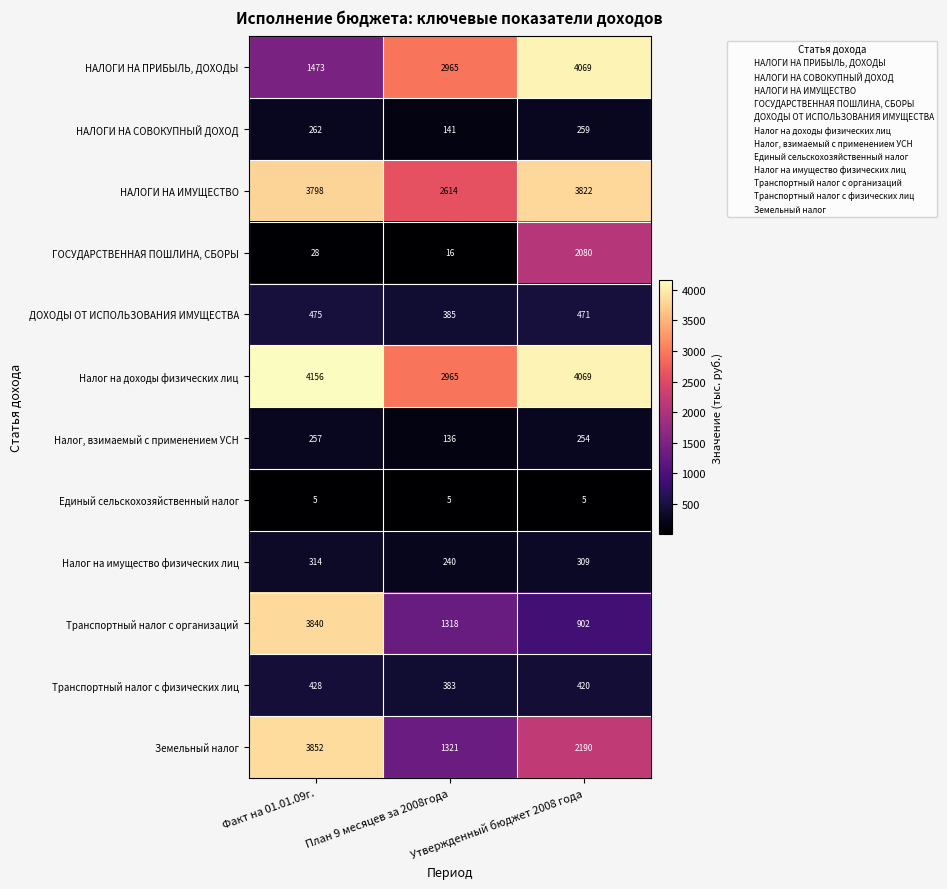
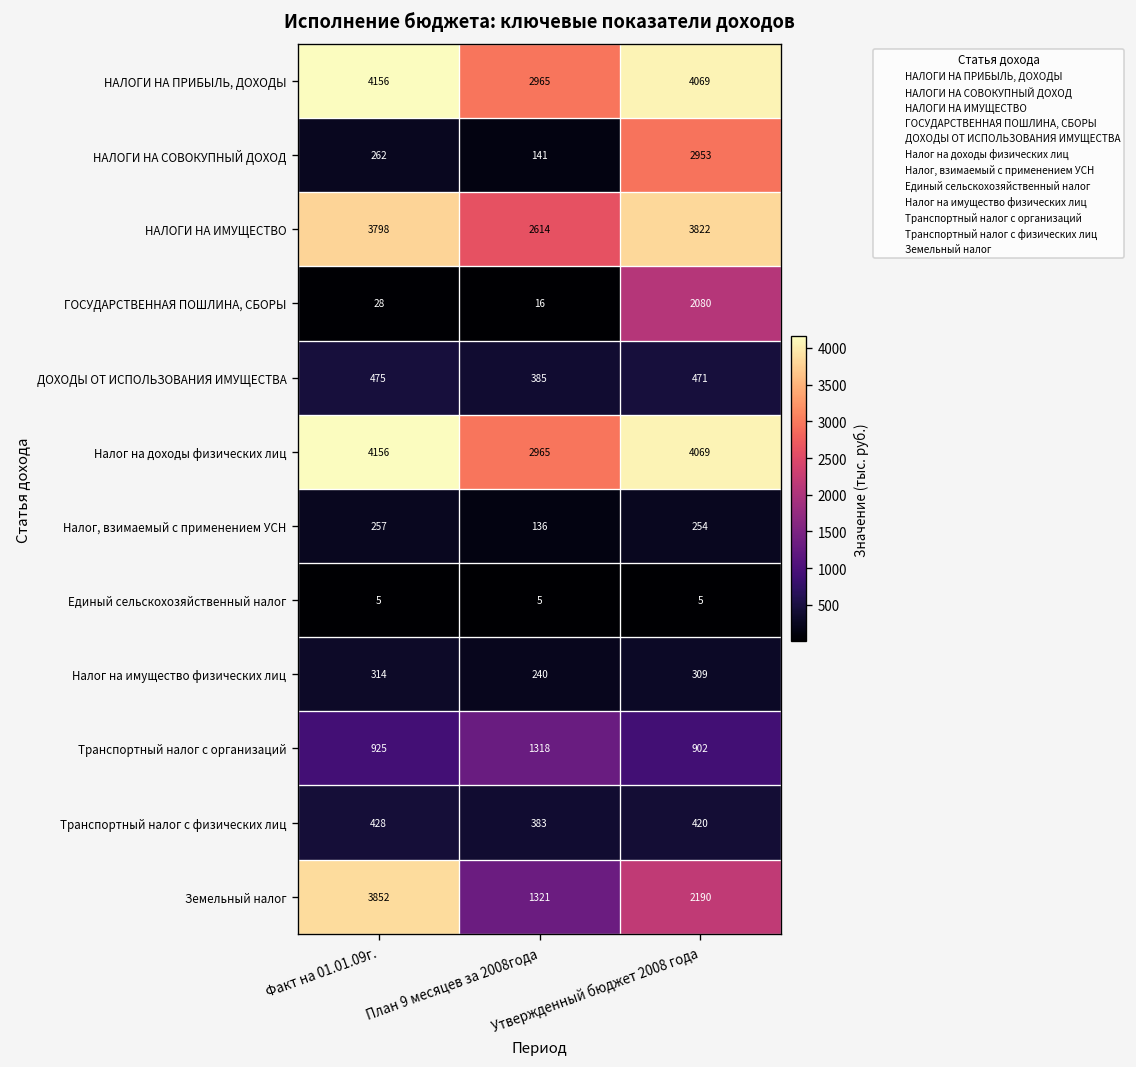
  {
    "НАЛОГИ НА ПРИБЫЛЬ, ДОХОДЫ": {
-     "Факт на 01.01.09г.": 1473,
+     "Факт на 01.01.09г.": 4156,
      "План 9 месяцев за 2008года": 2965,
      "Утвержденный бюджет 2008 года": 4069
    },
    "НАЛОГИ НА СОВОКУПНЫЙ ДОХОД": {
      "Факт на 01.01.09г.": 262,
      "План 9 месяцев за 2008года": 141,
-     "Утвержденный бюджет 2008 года": 259
+     "Утвержденный бюджет 2008 года": 2953
    },
    "НАЛОГИ НА ИМУЩЕСТВО": {
      "Факт на 01.01.09г.": 3798,
      "План 9 месяцев за 2008года": 2614,
      "Утвержденный бюджет 2008 года": 3822
    },
    "ГОСУДАРСТВЕННАЯ ПОШЛИНА, СБОРЫ": {
      "Факт на 01.01.09г.": 28,
      "План 9 месяцев за 2008года": 16,
      "Утвержденный бюджет 2008 года": 2080
    },
    "ДОХОДЫ ОТ ИСПОЛЬЗОВАНИЯ ИМУЩЕСТВА": {
      "Факт на 01.01.09г.": 475,
      "План 9 месяцев за 2008года": 385,
      "Утвержденный бюджет 2008 года": 471
    },
    "Налог на доходы физических лиц": {
      "Факт на 01.01.09г.": 4156,
      "План 9 месяцев за 2008года": 2965,
      "Утвержденный бюджет 2008 года": 4069
    },
    "Налог, взимаемый с применением УСН": {
      "Факт на 01.01.09г.": 257,
      "План 9 месяцев за 2008года": 136,
      "Утвержденный бюджет 2008 года": 254
    },
    "Единый сельскохозяйственный налог": {
      "Факт на 01.01.09г.": 5,
      "План 9 месяцев за 2008года": 5,
      "Утвержденный бюджет 2008 года": 5
    },
    "Налог на имущество физических лиц": {
      "Факт на 01.01.09г.": 314,
      "План 9 месяцев за 2008года": 240,
      "Утвержденный бюджет 2008 года": 309
    },
    "Транспортный налог с организаций": {
-     "Факт на 01.01.09г.": 3840,
+     "Факт на 01.01.09г.": 925,
      "План 9 месяцев за 2008года": 1318,
      "Утвержденный бюджет 2008 года": 902
    },
    "Транспортный налог с физических лиц": {
      "Факт на 01.01.09г.": 428,
      "План 9 месяцев за 2008года": 383,
      "Утвержденный бюджет 2008 года": 420
    },
    "Земельный налог": {
      "Факт на 01.01.09г.": 3852,
      "План 9 месяцев за 2008года": 1321,
      "Утвержденный бюджет 2008 года": 2190
    }
  }
